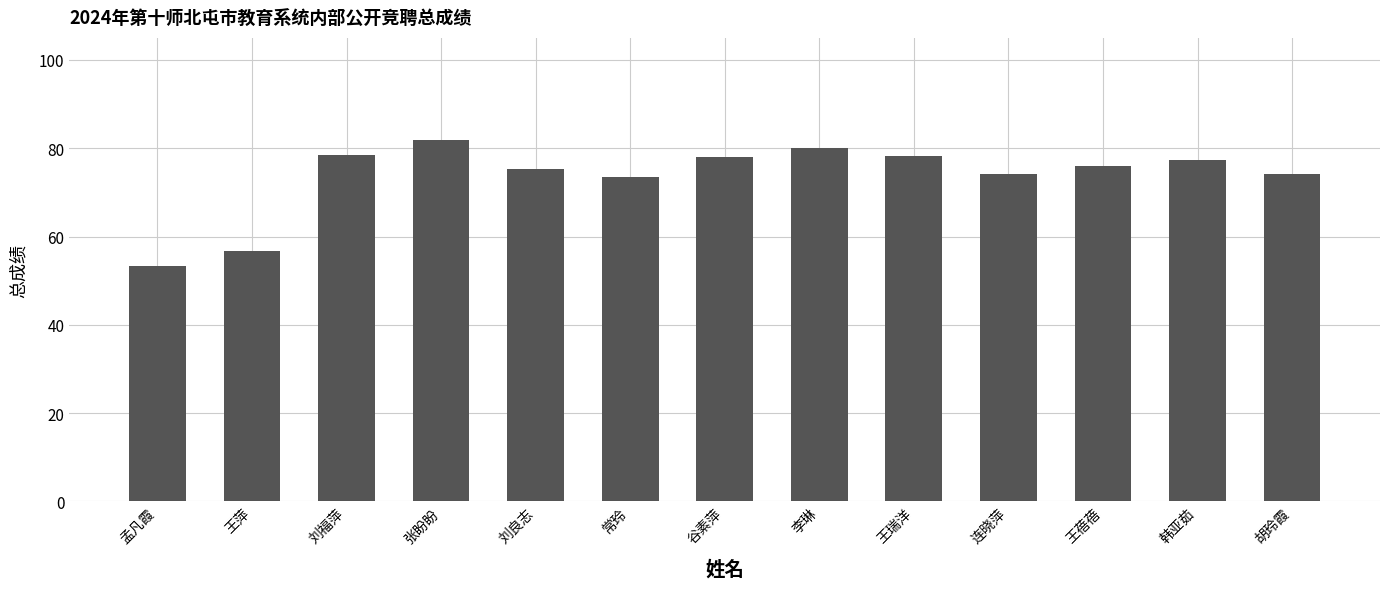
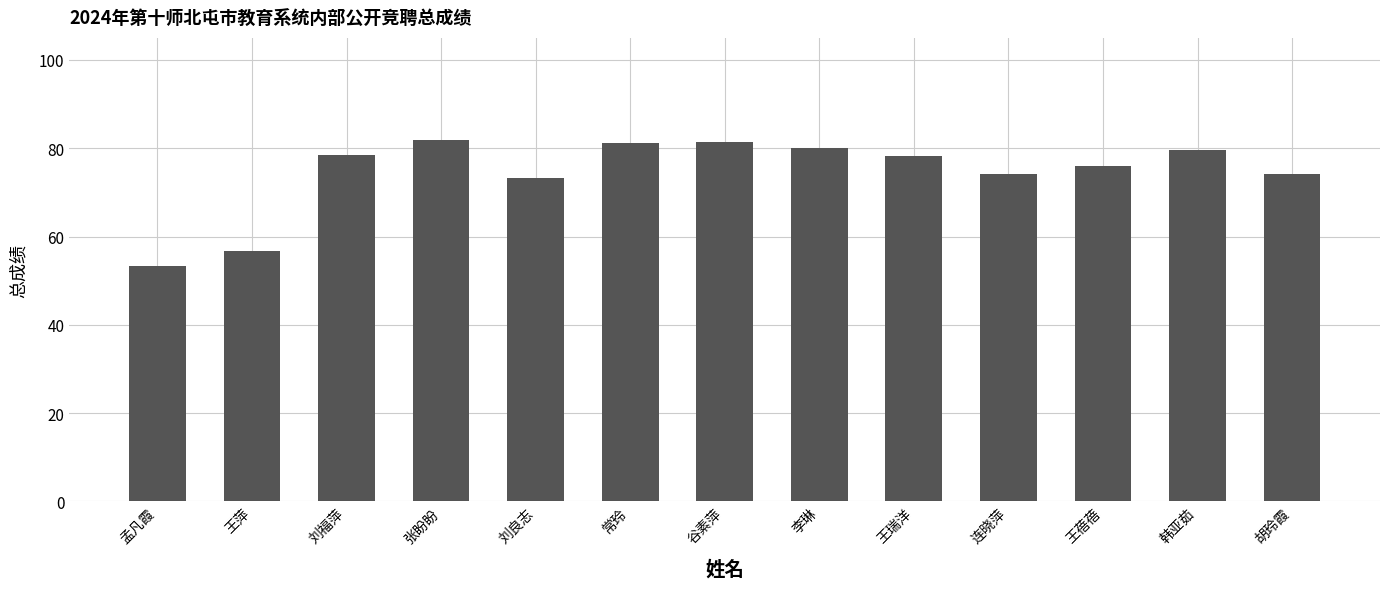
  {
    "孟凡霞": 53,
    "王萍": 57,
    "刘福萍": 79,
    "张盼盼": 82,
-   "刘良志": 75,
-   "常玲": 74,
-   "谷素萍": 78,
+   "刘良志": 73,
+   "常玲": 81,
+   "谷素萍": 82,
    "李琳": 80,
    "王瑞洋": 78,
    "连晓萍": 74,
    "王蓓蓓": 76,
-   "韩亚茹": 77,
+   "韩亚茹": 80,
    "胡玲霞": 74
  }
